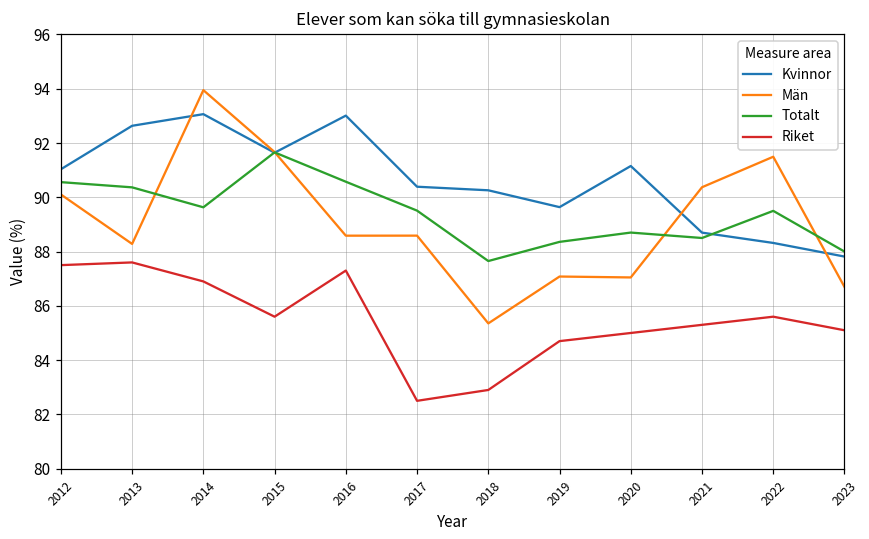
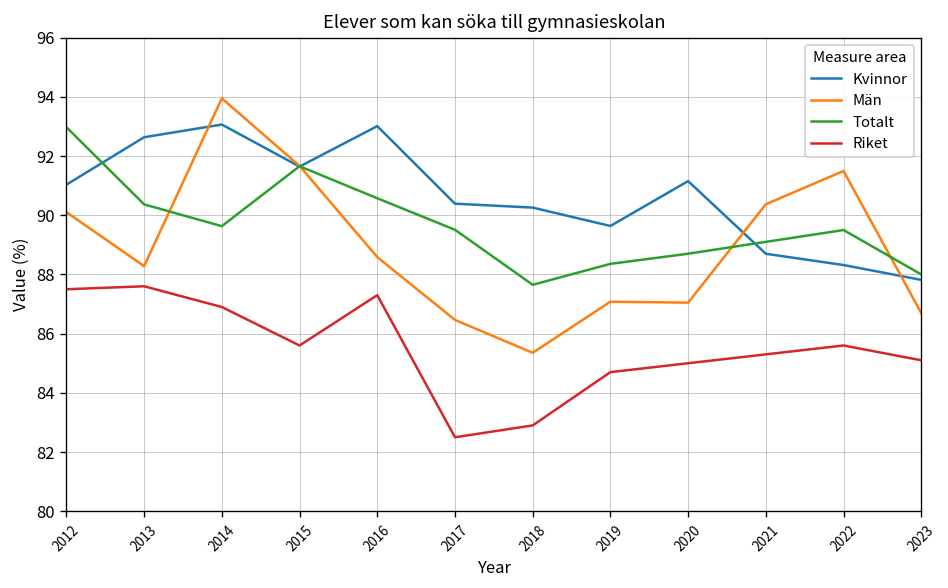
  {
    "Kvinnor": {
      "2012": 91.0,
      "2013": 92.6,
      "2014": 93.1,
      "2016": 93.0,
      "2017": 90.4,
      "2018": 90.3,
      "2019": 89.6,
      "2020": 91.2,
      "2021": 88.7,
      "2022": 88.3,
      "2023": 87.8
    },
    "Män": {
      "2012": 90.1,
      "2013": 88.3,
      "2014": 93.9,
      "2016": 88.6,
-     "2017": 88.6,
+     "2017": 86.5,
      "2018": 85.4,
      "2019": 87.1,
      "2020": 87.0,
      "2021": 90.4,
      "2022": 91.5,
      "2023": 86.7
    },
    "Totalt": {
-     "2012": 90.6,
+     "2012": 93.0,
      "2013": 90.4,
      "2014": 89.6,
      "2016": 90.6,
      "2017": 89.5,
      "2018": 87.7,
      "2019": 88.4,
      "2020": 88.7,
-     "2021": 88.5,
+     "2021": 89.1,
      "2022": 89.5,
      "2023": 88.0
    },
    "Riket": {
      "2012": 87.5,
      "2013": 87.6,
      "2014": 86.9,
      "2015": 85.6,
      "2016": 87.3,
      "2017": 82.5,
      "2018": 82.9,
      "2019": 84.7,
      "2020": 85.0,
      "2021": 85.3,
      "2022": 85.6,
      "2023": 85.1
    }
  }
